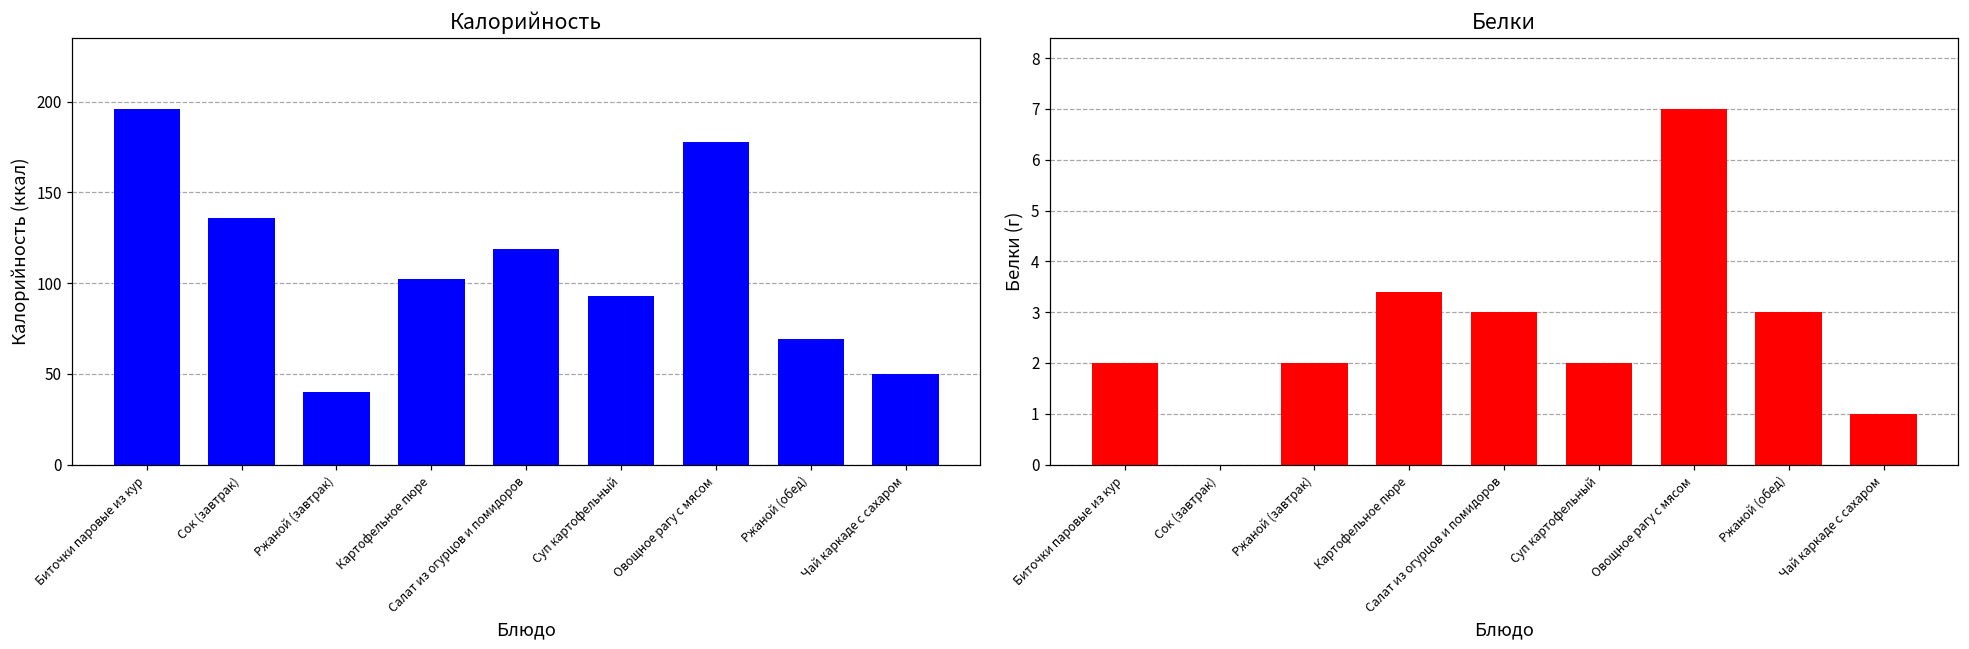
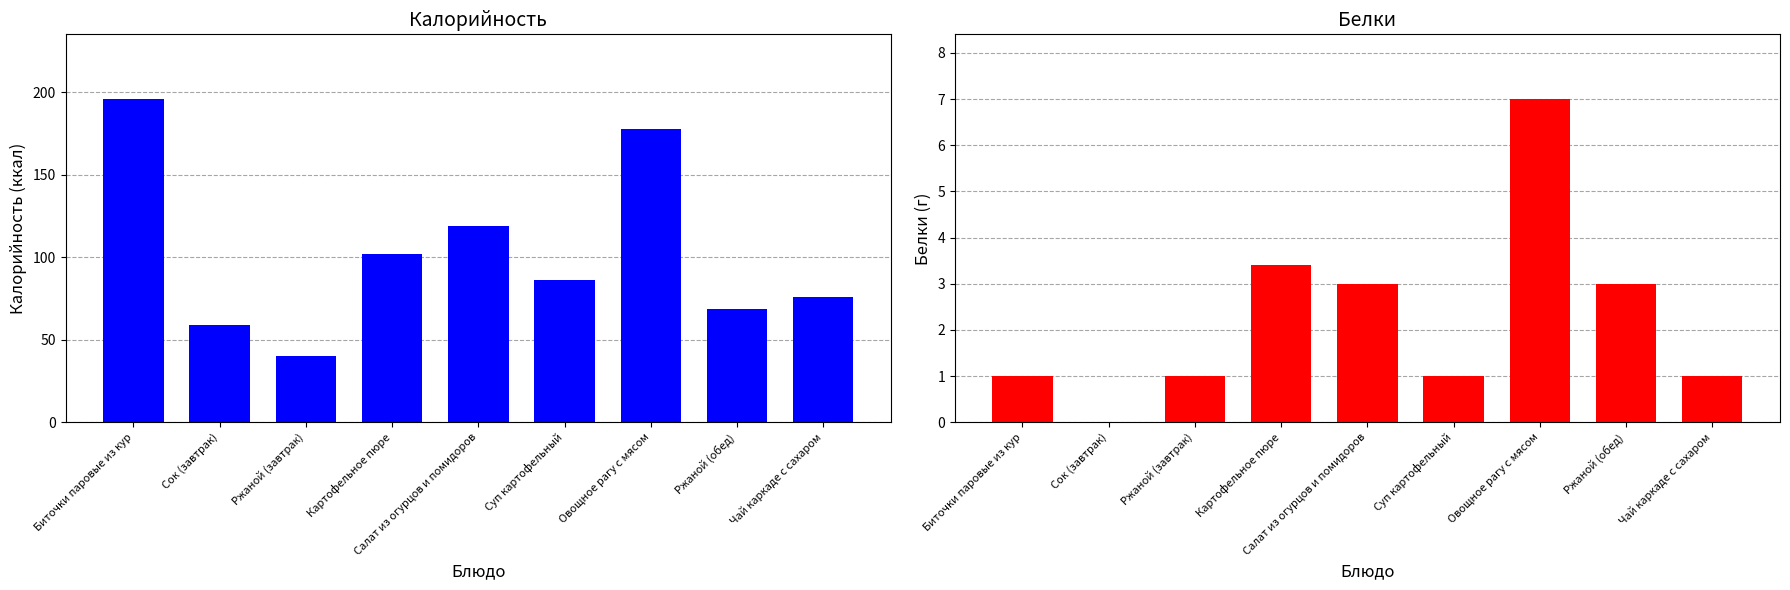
  {
    "Калорийность": {
      "Биточки паровые из кур": 196,
-     "Сок (завтрак)": 136,
+     "Сок (завтрак)": 59,
      "Ржаной (завтрак)": 40,
      "Картофельное пюре": 102,
      "Салат из огурцов и помидоров": 119,
-     "Суп картофельный": 93,
+     "Суп картофельный": 86,
      "Овощное рагу с мясом": 178,
      "Ржаной (обед)": 69,
-     "Чай каркаде с сахаром": 50
+     "Чай каркаде с сахаром": 76
    },
    "Белки": {
-     "Биточки паровые из кур": 2,
+     "Биточки паровые из кур": 1,
      "Сок (завтрак)": 0,
-     "Ржаной (завтрак)": 2,
+     "Ржаной (завтрак)": 1,
      "Картофельное пюре": 3.4,
      "Салат из огурцов и помидоров": 3,
-     "Суп картофельный": 2,
+     "Суп картофельный": 1,
      "Овощное рагу с мясом": 7,
      "Ржаной (обед)": 3,
      "Чай каркаде с сахаром": 1
    }
  }
